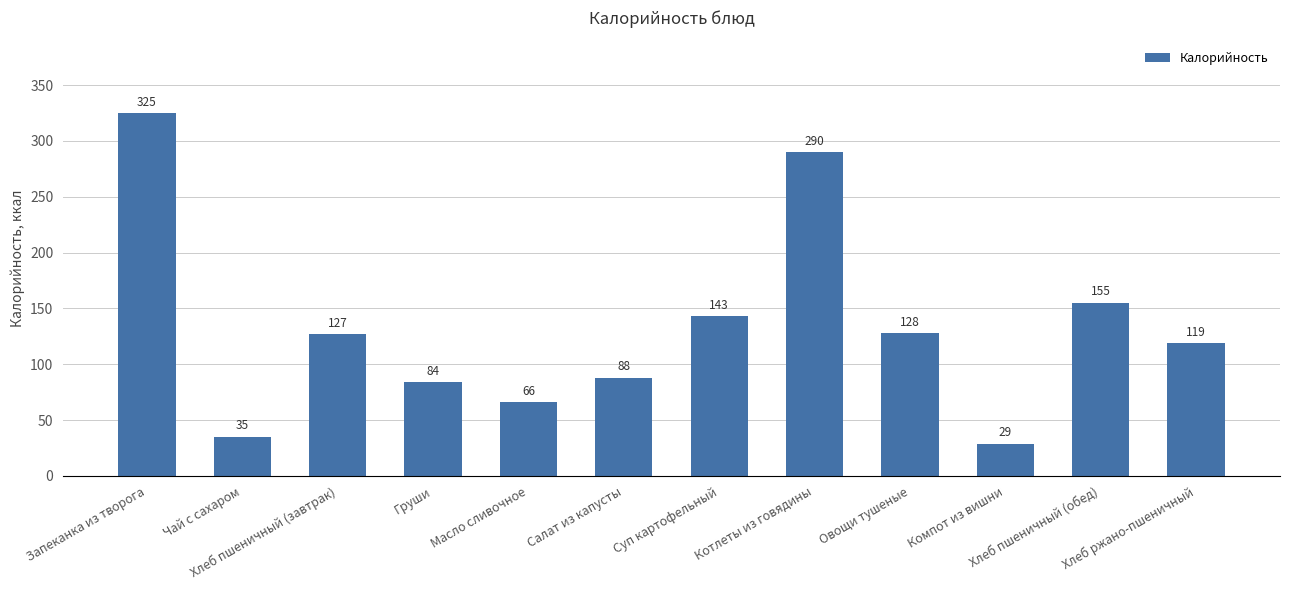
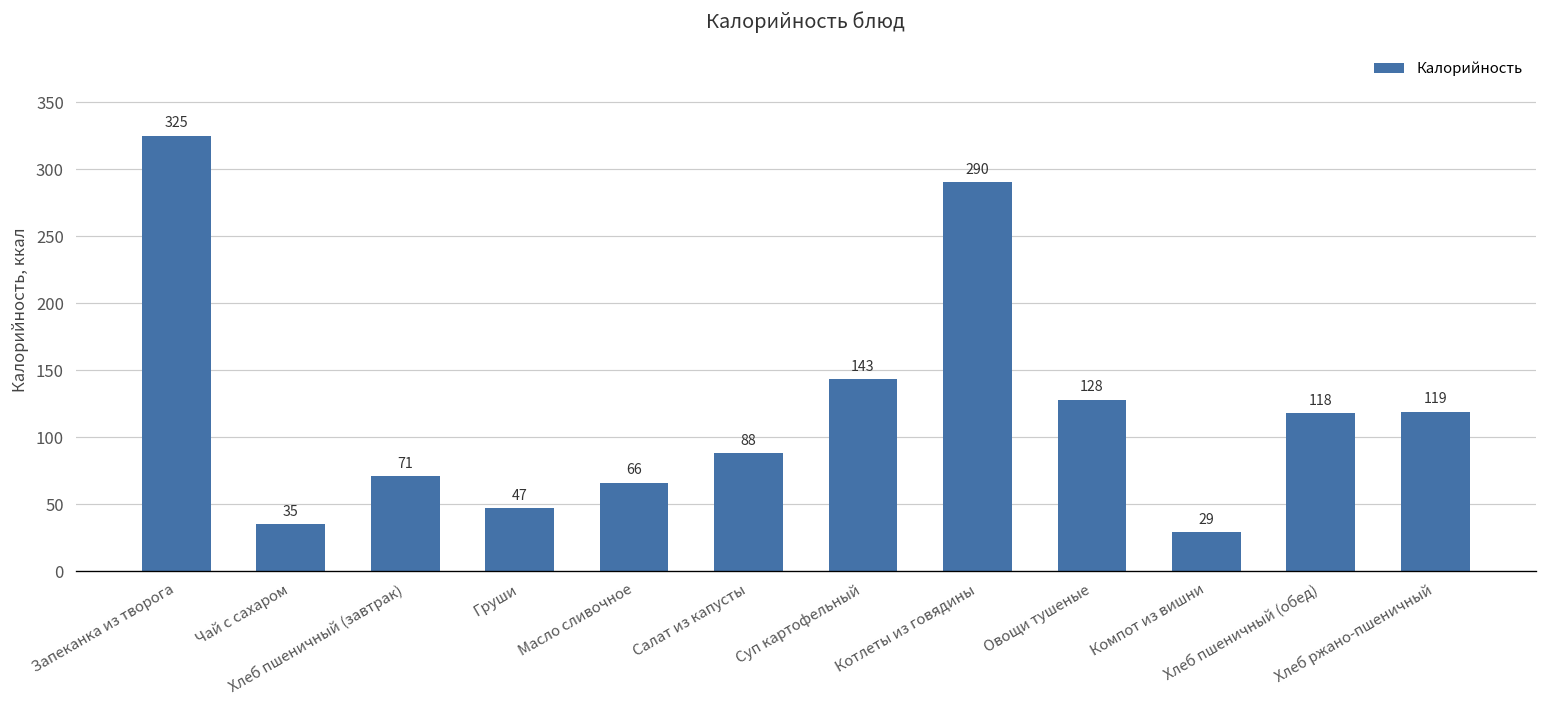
  {
    "Запеканка из творога": 325,
    "Чай с сахаром": 35,
-   "Хлеб пшеничный (завтрак)": 127,
-   "Груши": 84,
+   "Хлеб пшеничный (завтрак)": 71,
+   "Груши": 47,
    "Масло сливочное": 66,
    "Салат из капусты": 88,
    "Суп картофельный": 143,
    "Котлеты из говядины": 290,
    "Овощи тушеные": 128,
    "Компот из вишни": 29,
-   "Хлеб пшеничный (обед)": 155,
+   "Хлеб пшеничный (обед)": 118,
    "Хлеб ржано-пшеничный": 119
  }
